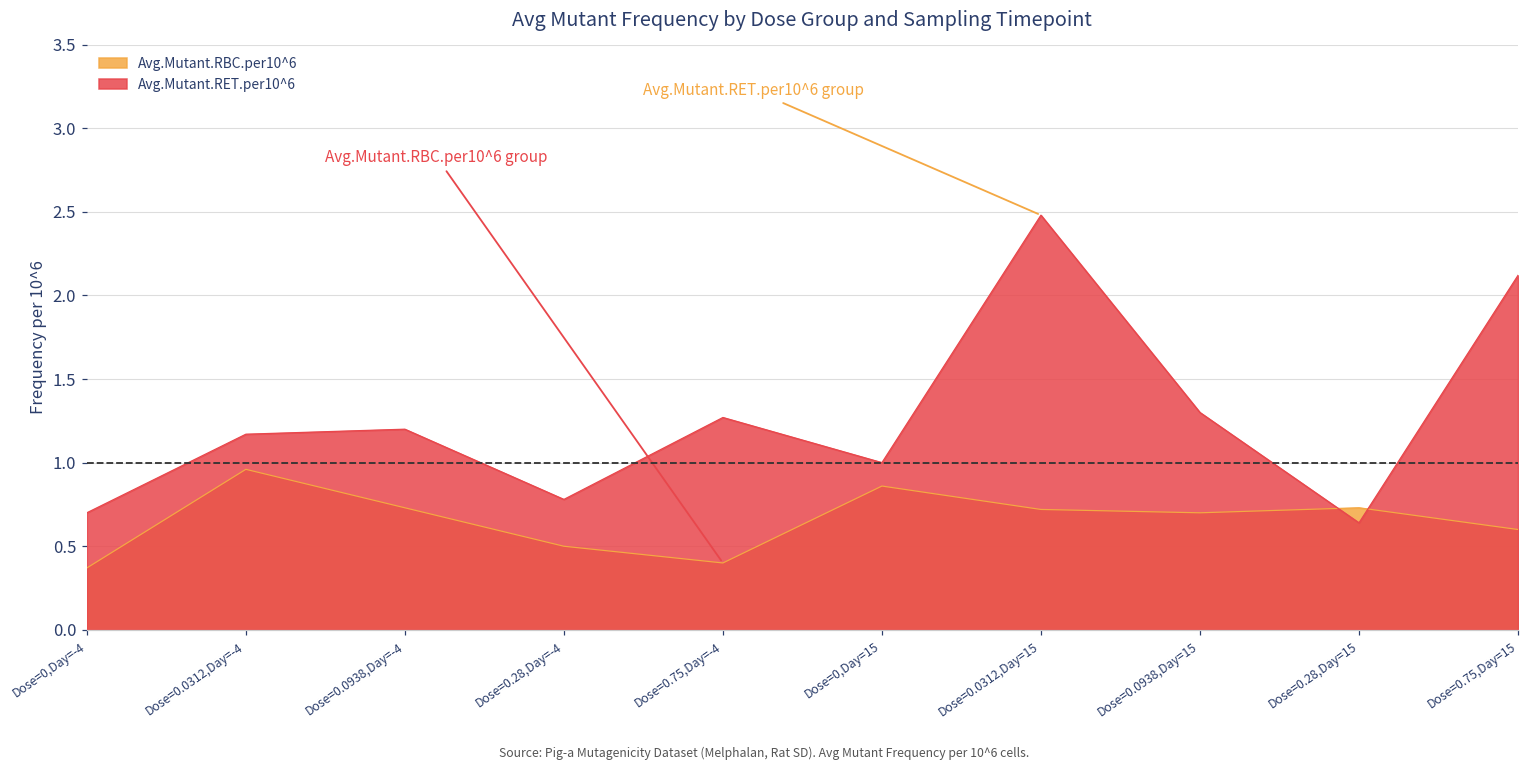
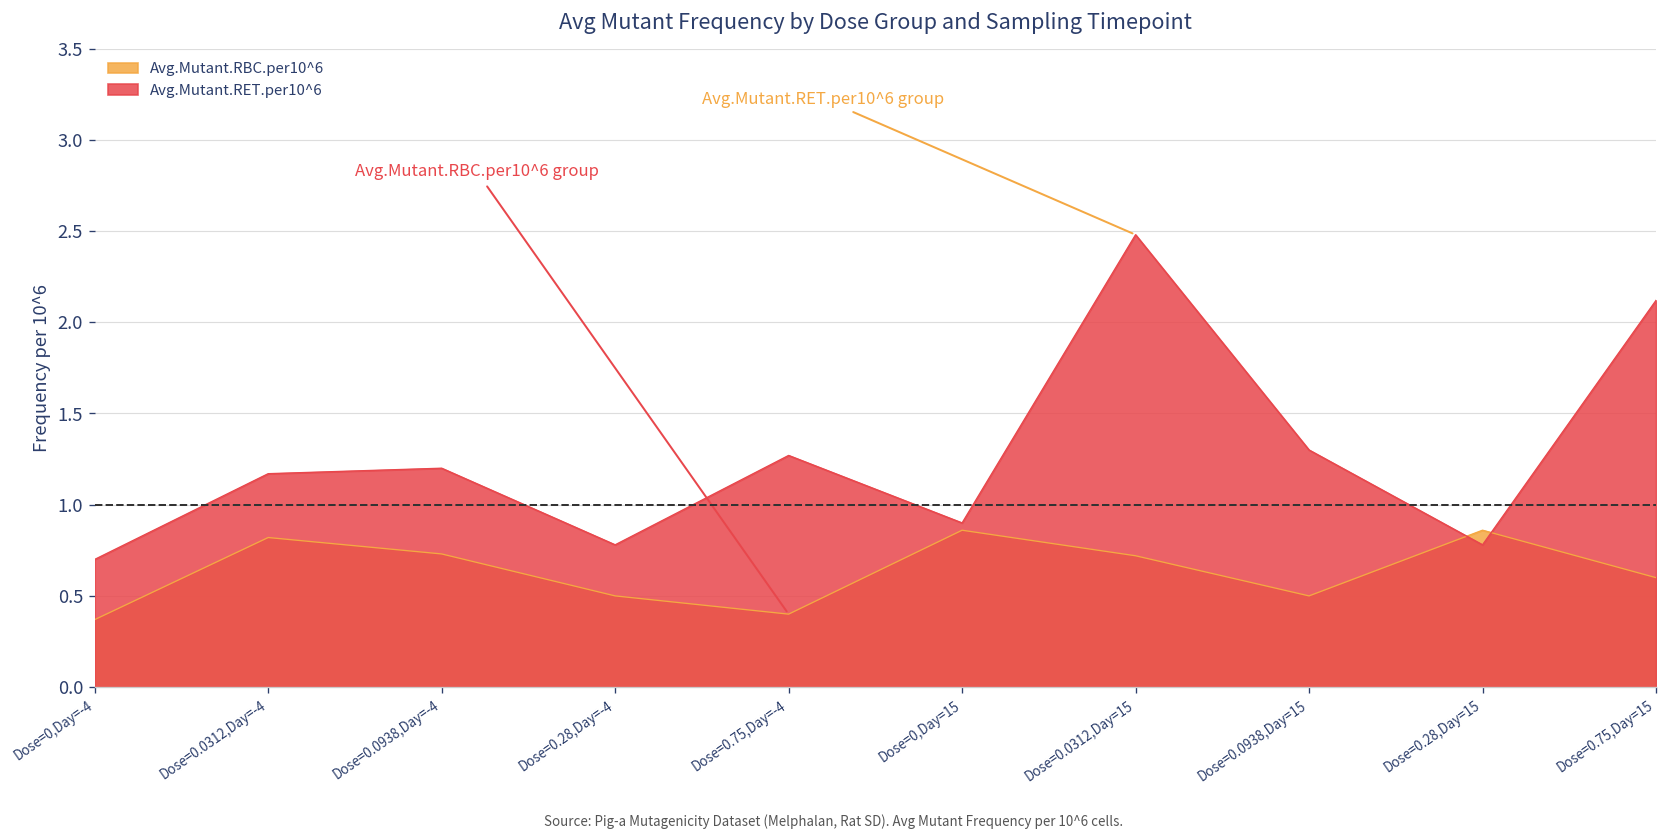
  {
    "Avg.Mutant.RBC.per10^6": {
      "Dose=0,Day=-4": 0.37,
-     "Dose=0.0312,Day=-4": 0.96,
+     "Dose=0.0312,Day=-4": 0.82,
      "Dose=0.75,Day=-4": 0.40,
      "Dose=0,Day=15": 0.86,
      "Dose=0.0312,Day=15": 0.72,
-     "Dose=0.0938,Day=15": 0.7,
-     "Dose=0.28,Day=15": 0.73,
+     "Dose=0.0938,Day=15": 0.5,
+     "Dose=0.28,Day=15": 0.86,
      "Dose=0.75,Day=15": 0.60
    },
    "Avg.Mutant.RET.per10^6": {
      "Dose=0,Day=-4": 0.70,
      "Dose=0.0312,Day=-4": 1.17,
      "Dose=0.75,Day=-4": 1.27,
-     "Dose=0,Day=15": 1.0,
+     "Dose=0,Day=15": 0.9,
      "Dose=0.0938,Day=15": 1.30,
-     "Dose=0.28,Day=15": 0.64,
+     "Dose=0.28,Day=15": 0.78,
      "Dose=0.75,Day=15": 2.12
    }
  }
